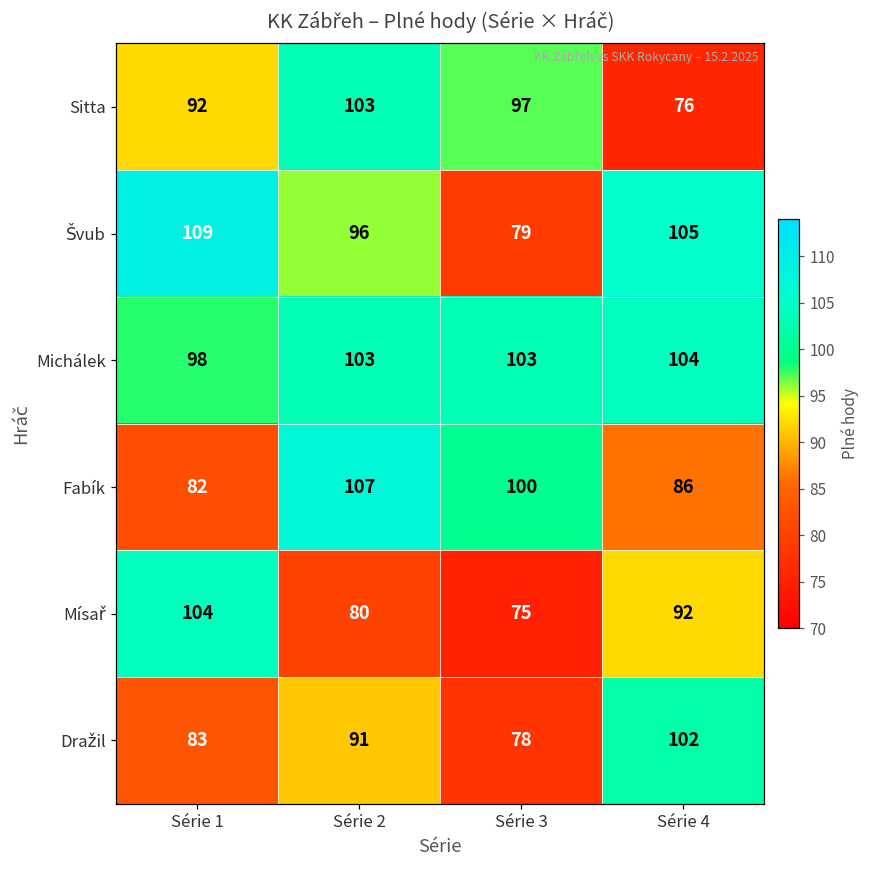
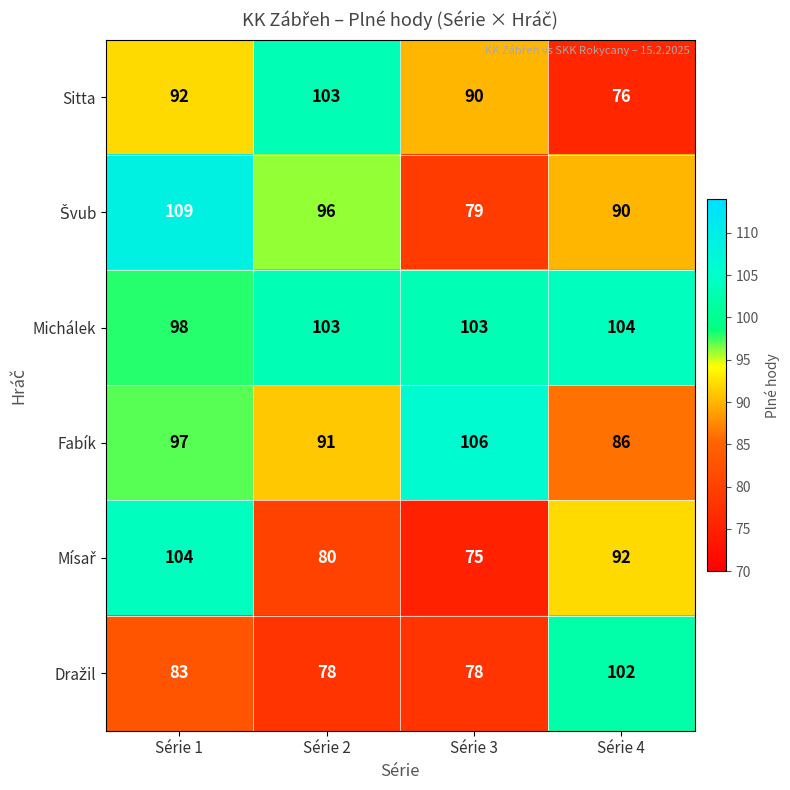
  {
    "Sitta": {
      "Série 1": 92,
      "Série 2": 103,
-     "Série 3": 97
+     "Série 3": 90
    },
    "Švub": {
      "Série 1": 109,
      "Série 2": 96,
      "Série 3": 79,
-     "Série 4": 105
+     "Série 4": 90
    },
    "Michálek": {
      "Série 1": 98,
      "Série 2": 103,
      "Série 3": 103,
      "Série 4": 104
    },
    "Fabík": {
-     "Série 1": 82,
-     "Série 2": 107,
-     "Série 3": 100,
+     "Série 1": 97,
+     "Série 2": 91,
+     "Série 3": 106,
      "Série 4": 86
    },
    "Mísař": {
      "Série 1": 104,
      "Série 2": 80,
      "Série 3": 75,
      "Série 4": 92
    },
    "Dražil": {
      "Série 1": 83,
-     "Série 2": 91,
+     "Série 2": 78,
      "Série 3": 78,
      "Série 4": 102
    }
  }
